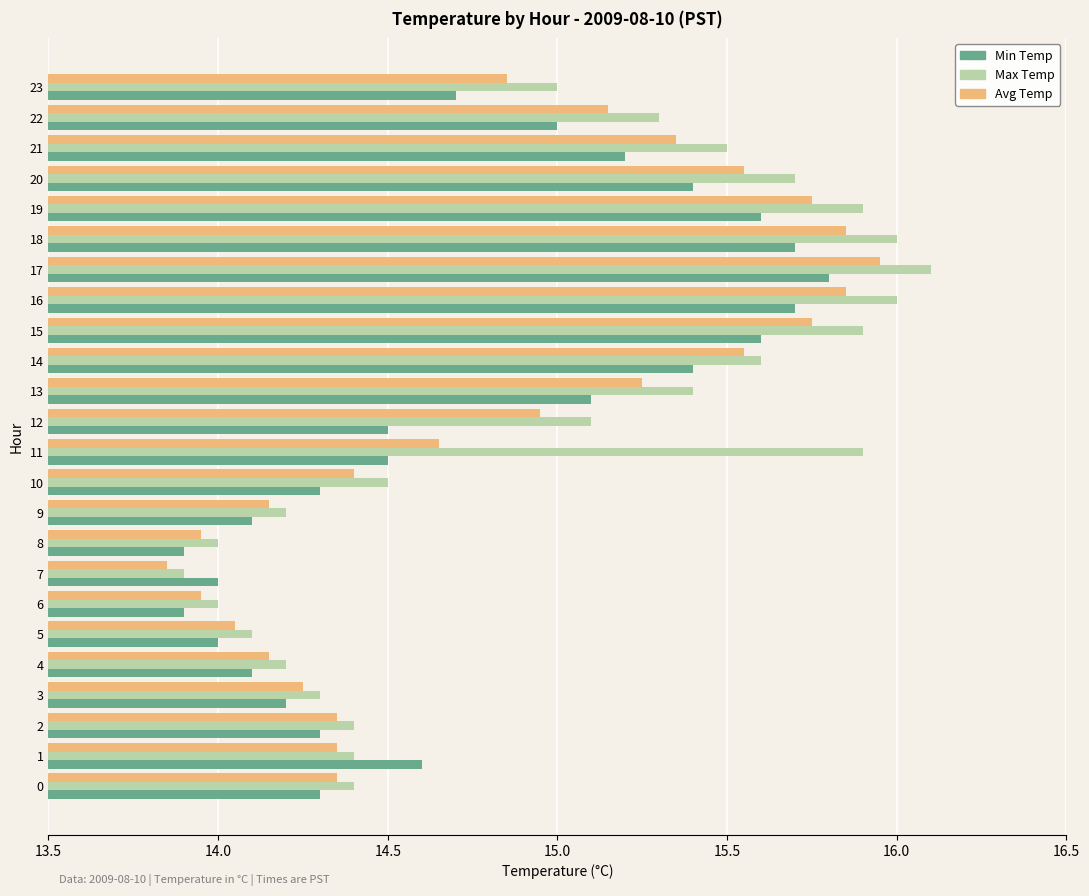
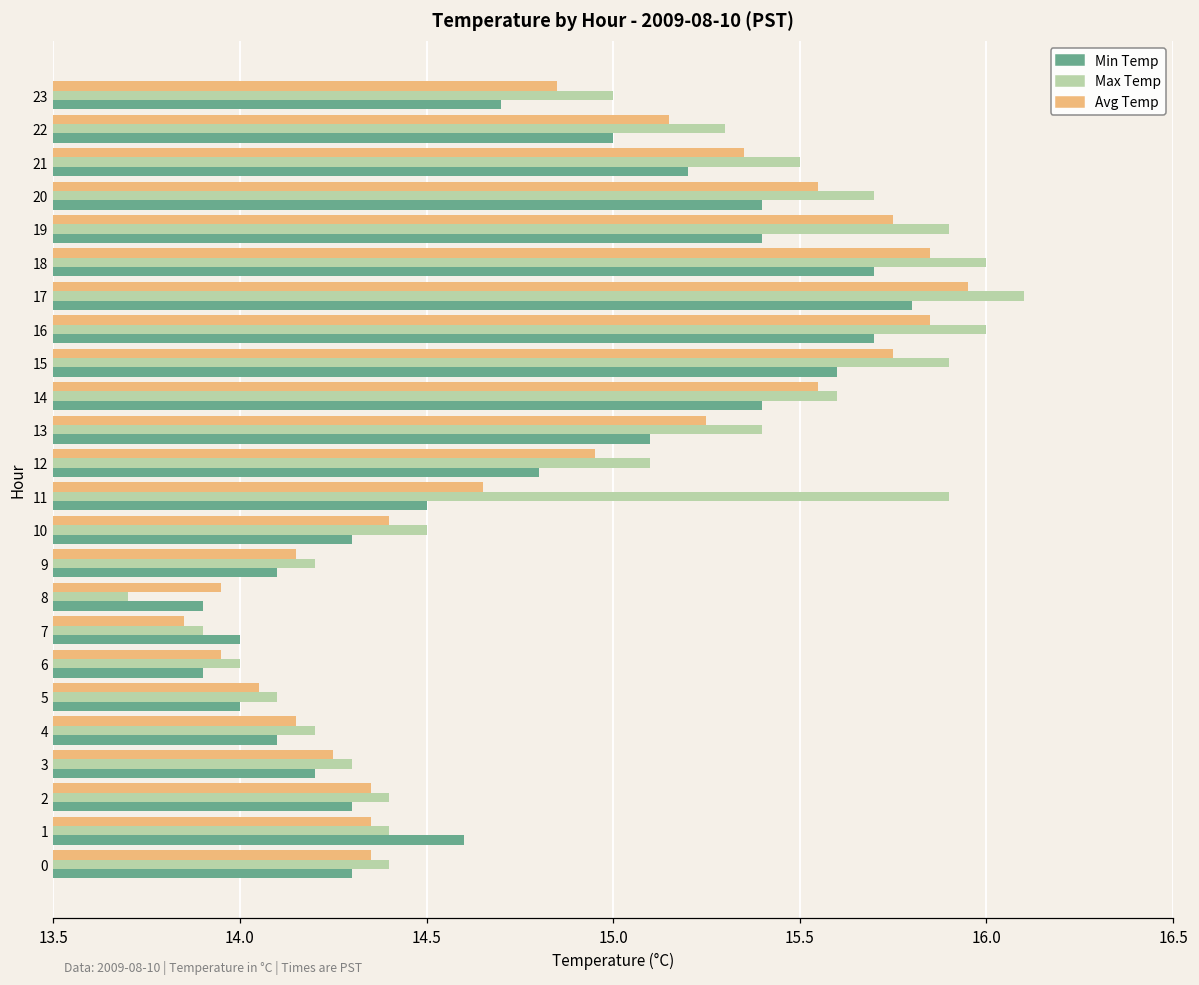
  {
    "Min Temp": {
      "23": 14.7,
      "22": 15.0,
      "21": 15.2,
      "20": 15.4,
-     "19": 15.6,
+     "19": 15.4,
      "18": 15.7,
      "17": 15.8,
      "16": 15.7,
      "15": 15.6,
      "14": 15.4,
      "13": 15.1,
-     "12": 14.5,
+     "12": 14.8,
      "11": 14.5,
      "10": 14.3,
      "9": 14.1,
      "8": 13.9,
      "7": 14.0,
      "6": 13.9,
      "5": 14.0,
      "4": 14.1,
      "3": 14.2,
      "2": 14.3,
      "1": 14.6,
      "0": 14.3
    },
    "Max Temp": {
      "23": 15.0,
      "22": 15.3,
      "21": 15.5,
      "20": 15.7,
      "19": 15.9,
      "18": 16.0,
      "17": 16.1,
      "16": 16.0,
      "15": 15.9,
      "14": 15.6,
      "13": 15.4,
      "12": 15.1,
      "11": 15.9,
      "10": 14.5,
      "9": 14.2,
-     "8": 14.0,
+     "8": 13.7,
      "7": 13.9,
      "6": 14.0,
      "5": 14.1,
      "4": 14.2,
      "3": 14.3,
      "2": 14.4,
      "1": 14.4,
      "0": 14.4
    },
    "Avg Temp": {
      "23": 14.85,
      "22": 15.15,
      "21": 15.35,
      "20": 15.55,
      "19": 15.75,
      "18": 15.85,
      "17": 15.95,
      "16": 15.85,
      "15": 15.75,
      "14": 15.55,
      "13": 15.25,
      "12": 14.95,
      "11": 14.65,
      "10": 14.4,
      "9": 14.15,
      "8": 13.95,
      "7": 13.85,
      "6": 13.95,
      "5": 14.05,
      "4": 14.15,
      "3": 14.25,
      "2": 14.35,
      "1": 14.35,
      "0": 14.35
    }
  }
